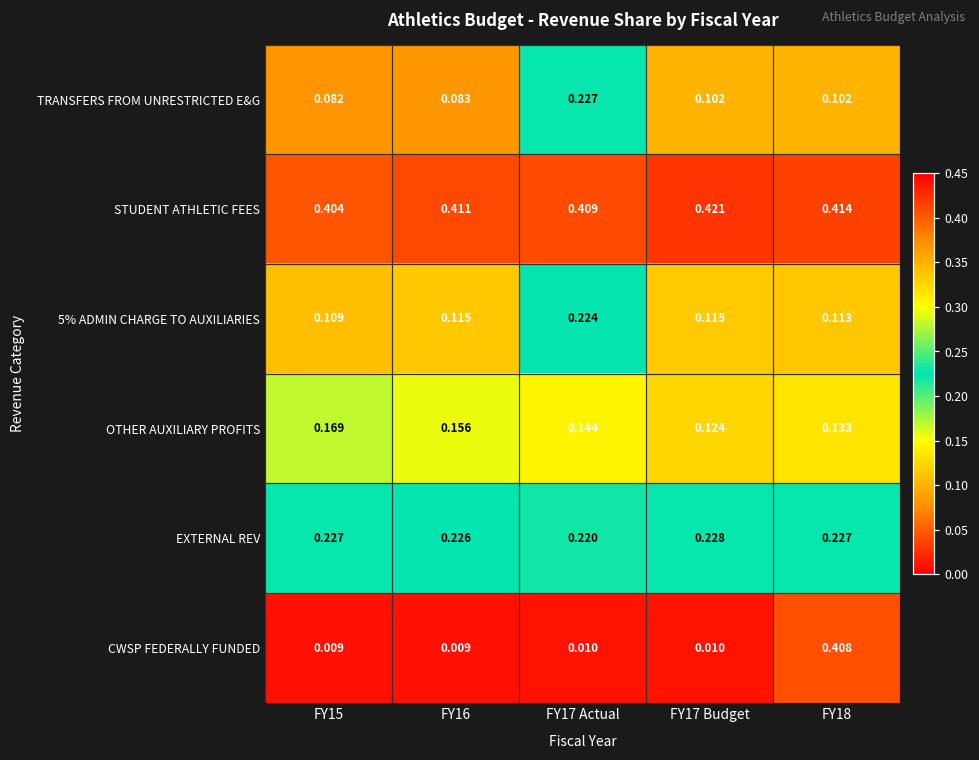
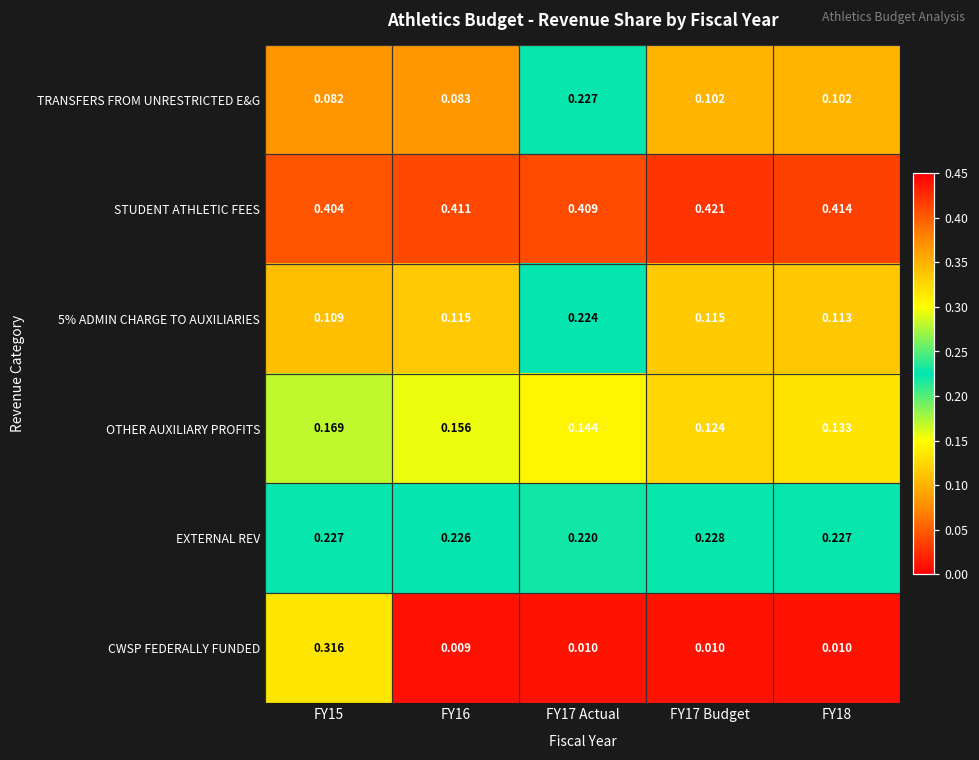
  {
    "TRANSFERS FROM UNRESTRICTED E&G": {
      "FY15": 0.082,
      "FY16": 0.083,
      "FY17 Actual": 0.227,
      "FY17 Budget": 0.102,
      "FY18": 0.102
    },
    "STUDENT ATHLETIC FEES": {
      "FY15": 0.404,
      "FY16": 0.411,
      "FY17 Actual": 0.409,
      "FY17 Budget": 0.421,
      "FY18": 0.414
    },
    "5% ADMIN CHARGE TO AUXILIARIES": {
      "FY15": 0.109,
      "FY16": 0.115,
      "FY17 Actual": 0.224,
      "FY17 Budget": 0.115,
      "FY18": 0.113
    },
    "OTHER AUXILIARY PROFITS": {
      "FY15": 0.169,
      "FY16": 0.156,
      "FY17 Actual": 0.144,
      "FY17 Budget": 0.124,
      "FY18": 0.133
    },
    "EXTERNAL REV": {
      "FY15": 0.227,
      "FY16": 0.226,
      "FY17 Actual": 0.220,
      "FY17 Budget": 0.228,
      "FY18": 0.227
    },
    "CWSP FEDERALLY FUNDED": {
-     "FY15": 0.009,
+     "FY15": 0.316,
      "FY16": 0.009,
      "FY17 Actual": 0.010,
      "FY17 Budget": 0.010,
-     "FY18": 0.408
+     "FY18": 0.010
    }
  }
